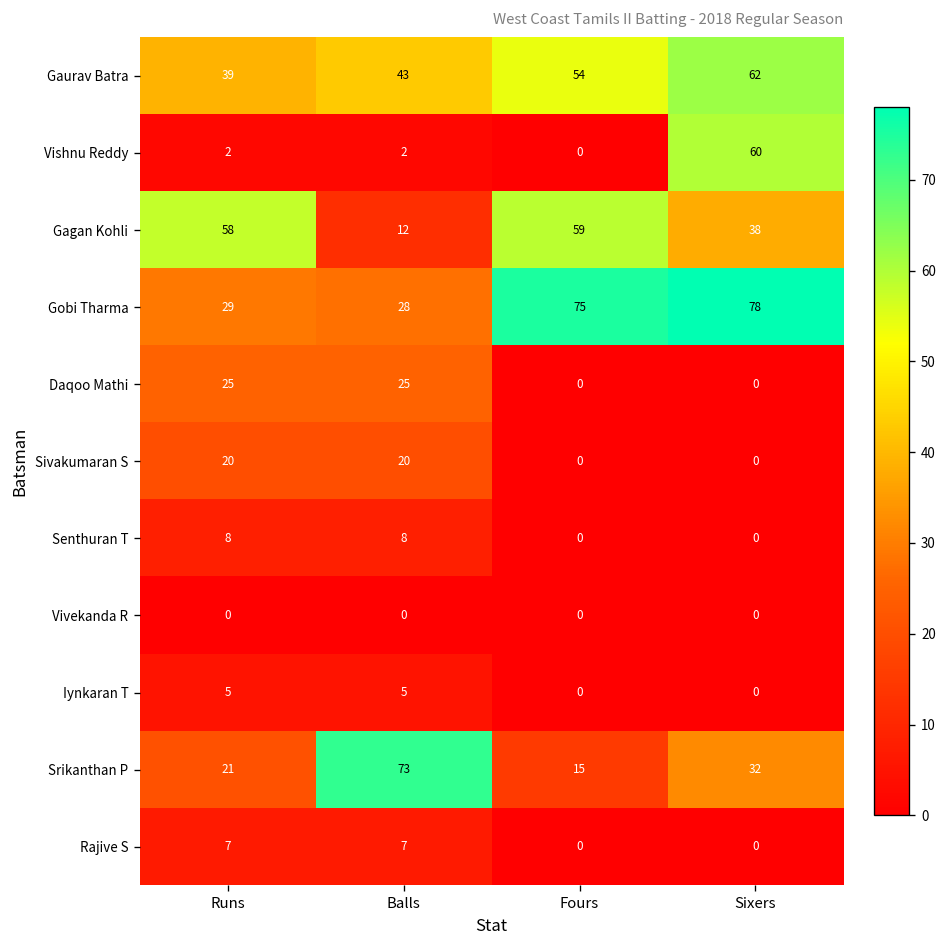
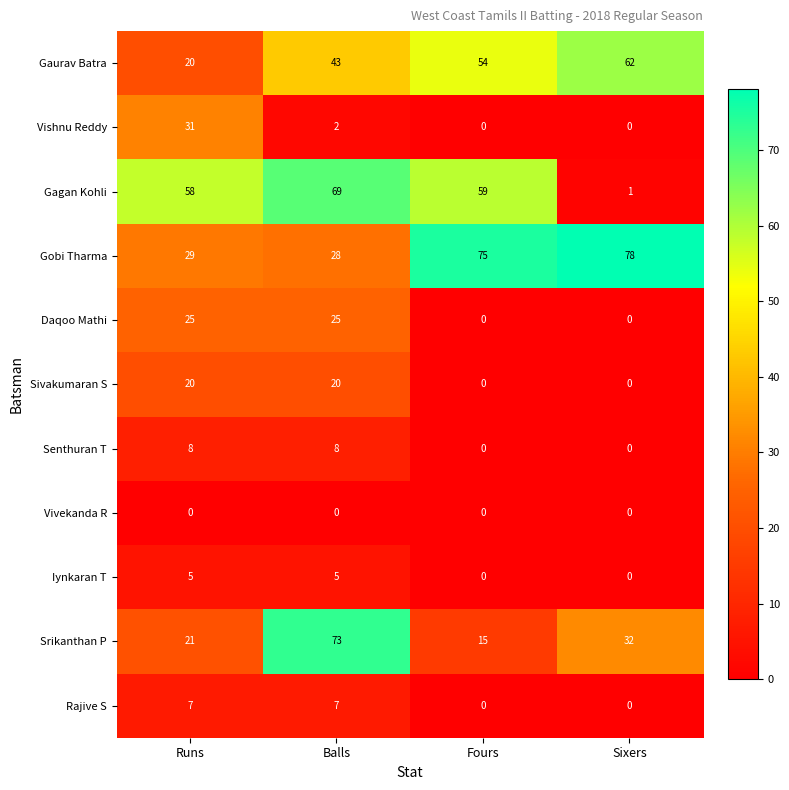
  {
    "Gaurav Batra": {
-     "Runs": 39,
+     "Runs": 20,
      "Balls": 43,
      "Fours": 54,
      "Sixers": 62
    },
    "Vishnu Reddy": {
-     "Runs": 2,
+     "Runs": 31,
      "Balls": 2,
      "Fours": 0,
-     "Sixers": 60
+     "Sixers": 0
    },
    "Gagan Kohli": {
      "Runs": 58,
-     "Balls": 12,
+     "Balls": 69,
      "Fours": 59,
-     "Sixers": 38
+     "Sixers": 1
    },
    "Gobi Tharma": {
      "Runs": 29,
      "Balls": 28,
      "Fours": 75,
      "Sixers": 78
    },
    "Daqoo Mathi": {
      "Runs": 25,
      "Balls": 25,
      "Fours": 0,
      "Sixers": 0
    },
    "Sivakumaran S": {
      "Runs": 20,
      "Balls": 20,
      "Fours": 0,
      "Sixers": 0
    },
    "Senthuran T": {
      "Runs": 8,
      "Balls": 8,
      "Fours": 0,
      "Sixers": 0
    },
    "Vivekanda R": {
      "Runs": 0,
      "Balls": 0,
      "Fours": 0,
      "Sixers": 0
    },
    "Iynkaran T": {
      "Runs": 5,
      "Balls": 5,
      "Fours": 0,
      "Sixers": 0
    },
    "Srikanthan P": {
      "Runs": 21,
      "Balls": 73,
      "Fours": 15,
      "Sixers": 32
    },
    "Rajive S": {
      "Runs": 7,
      "Balls": 7,
      "Fours": 0,
      "Sixers": 0
    }
  }
